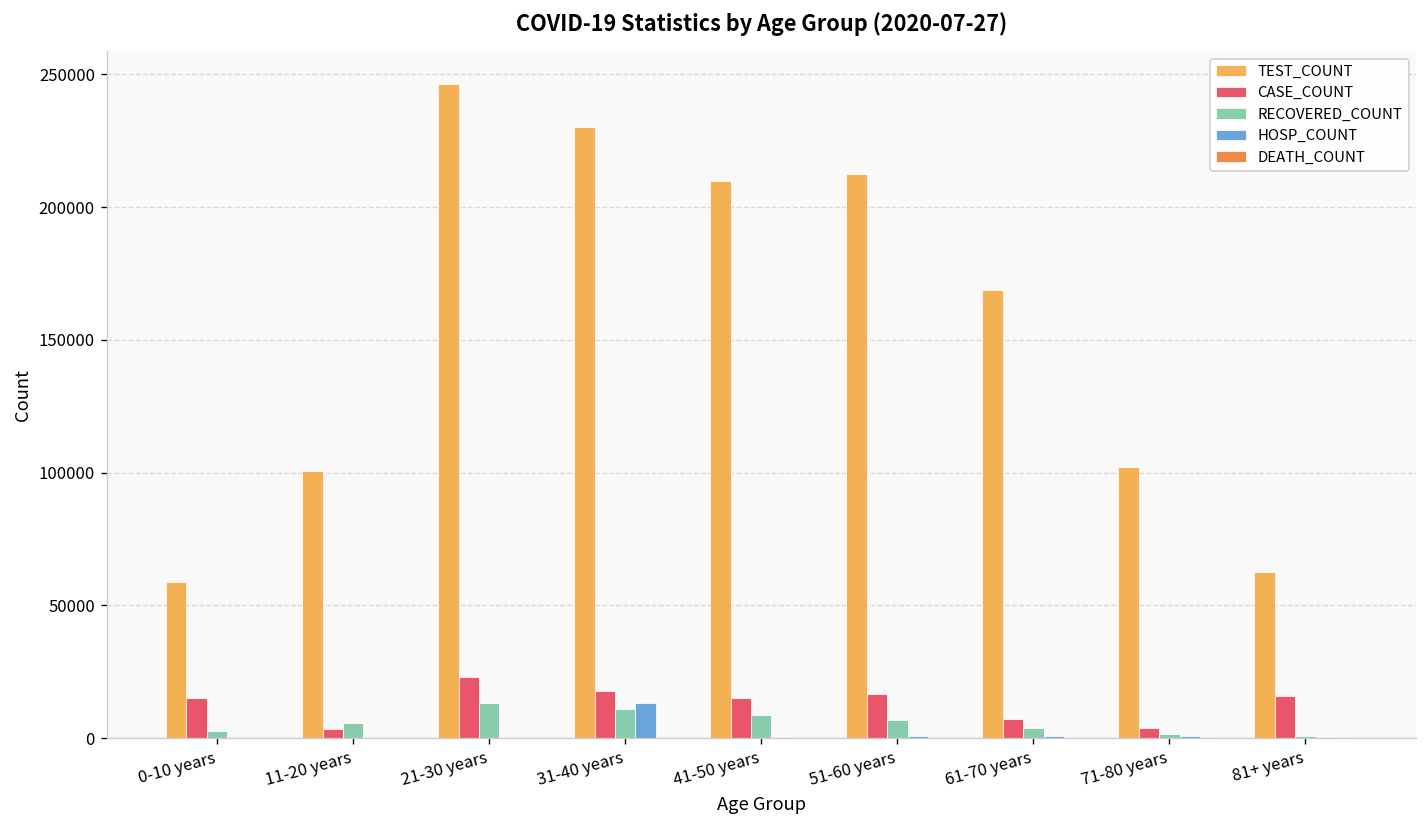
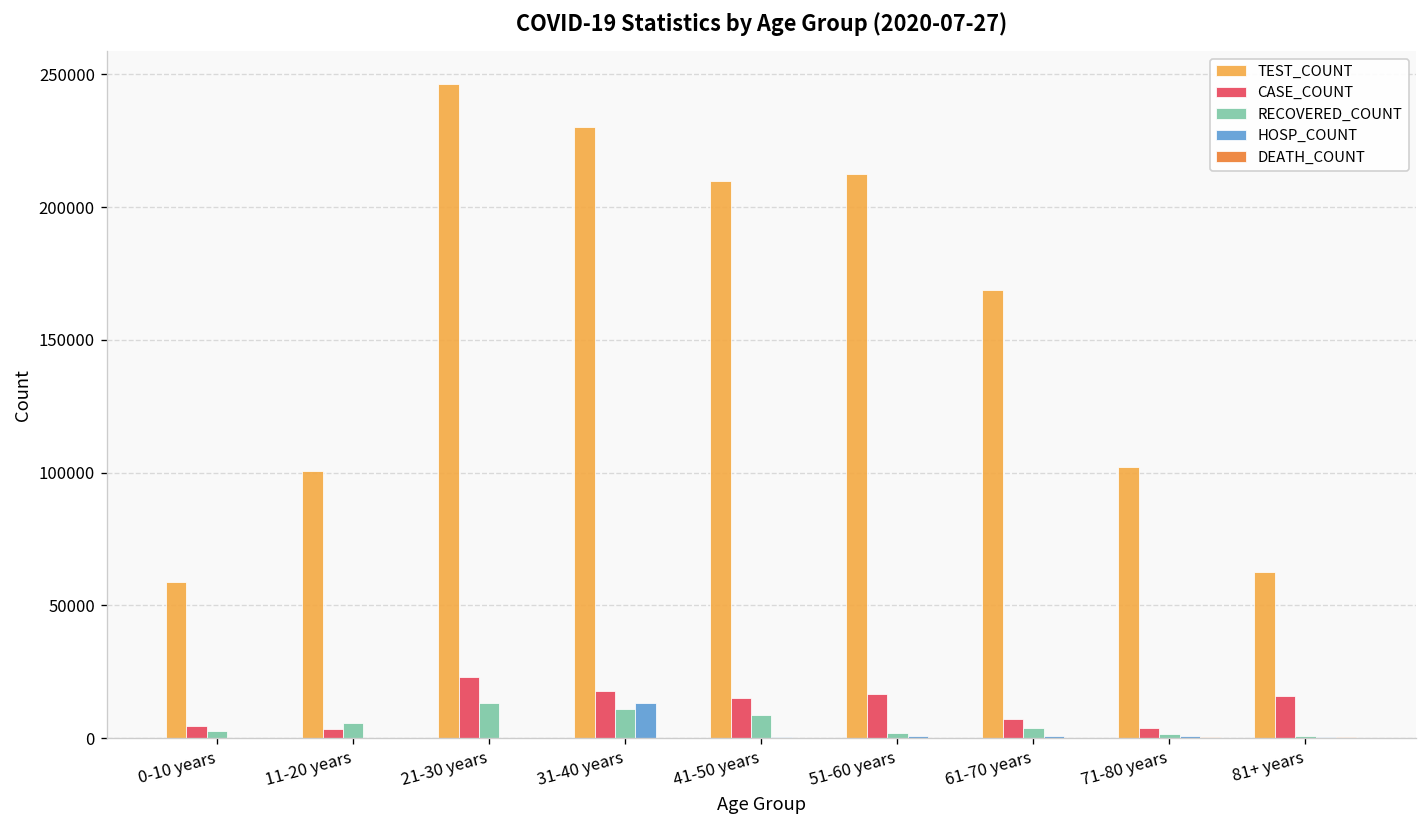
  {
    "CASE_COUNT": {
-     "0-10 years": 15000,
+     "0-10 years": 4000,
      "11-20 years": 3000,
      "21-30 years": 23000,
      "31-40 years": 18000,
      "41-50 years": 15000,
      "51-60 years": 17000,
      "61-70 years": 7000,
      "71-80 years": 4000,
      "81+ years": 16000
    },
    "RECOVERED_COUNT": {
      "0-10 years": 3000,
      "11-20 years": 6000,
      "21-30 years": 13000,
      "31-40 years": 11000,
      "41-50 years": 9000,
-     "51-60 years": 7000,
+     "51-60 years": 2000,
      "61-70 years": 4000,
      "71-80 years": 2000
    },
    "HOSP_COUNT": {
      "31-40 years": 13000
    }
  }
